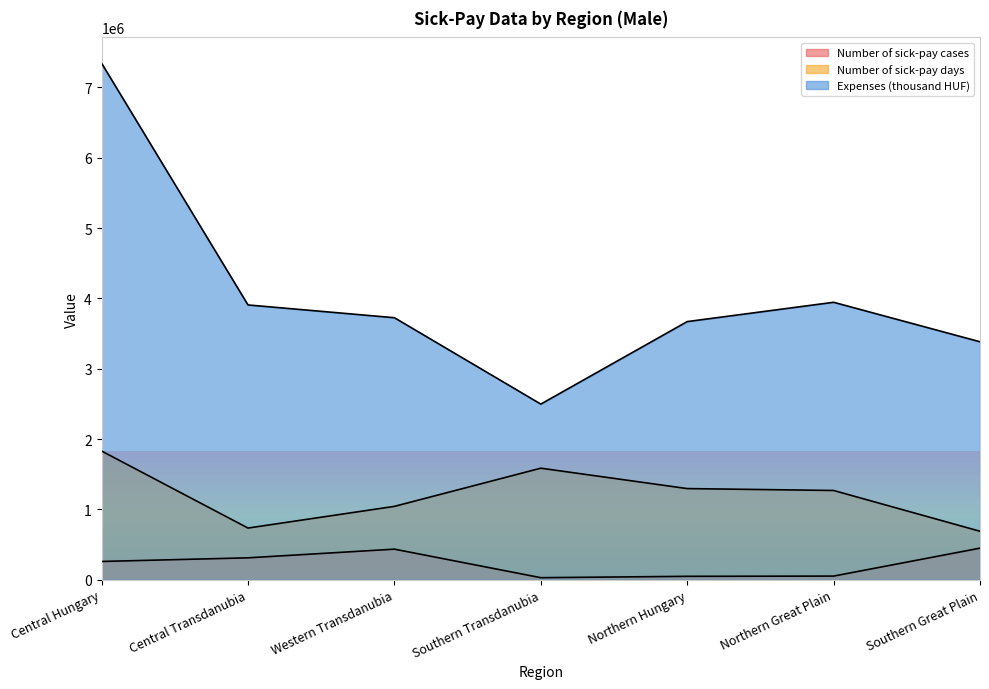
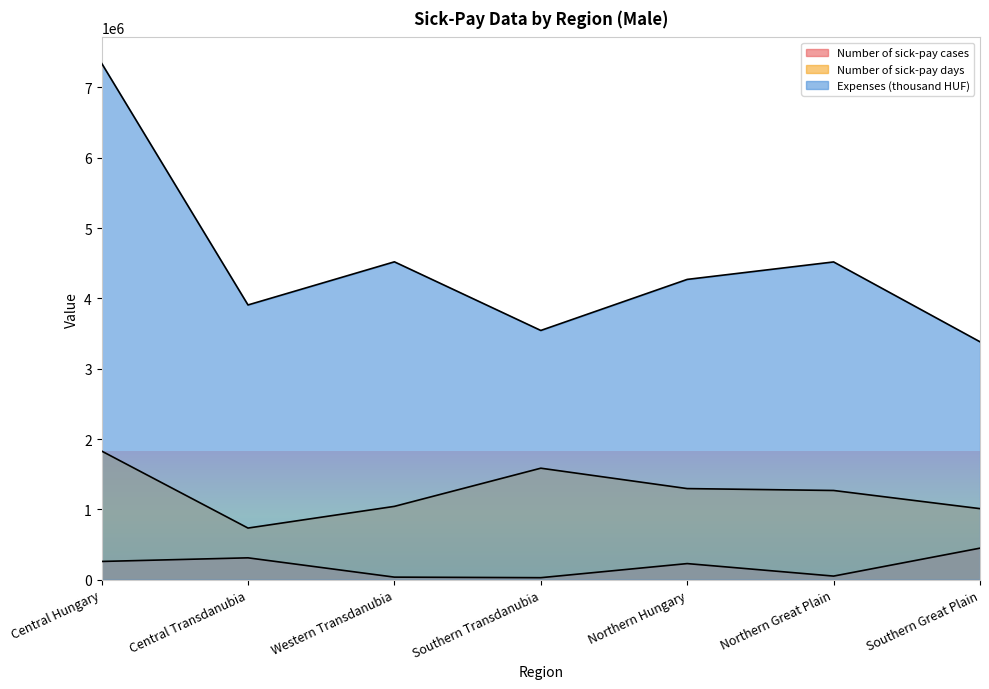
  {
    "Number of sick-pay cases": {
      "Central Hungary": 300000,
      "Central Transdanubia": 300000,
-     "Western Transdanubia": 400000,
+     "Western Transdanubia": 0,
      "Southern Transdanubia": 0,
-     "Northern Hungary": 0,
+     "Northern Hungary": 200000,
      "Northern Great Plain": 100000,
      "Southern Great Plain": 400000
    },
    "Number of sick-pay days": {
      "Central Hungary": 1800000,
      "Central Transdanubia": 700000,
      "Western Transdanubia": 1000000,
      "Southern Transdanubia": 1600000,
      "Northern Hungary": 1300000,
      "Northern Great Plain": 1300000,
-     "Southern Great Plain": 700000
+     "Southern Great Plain": 1000000
    },
    "Expenses (thousand HUF)": {
      "Central Hungary": 7300000,
      "Central Transdanubia": 3900000,
-     "Western Transdanubia": 3700000,
-     "Southern Transdanubia": 2500000,
-     "Northern Hungary": 3700000,
-     "Northern Great Plain": 3900000,
+     "Western Transdanubia": 4500000,
+     "Southern Transdanubia": 3500000,
+     "Northern Hungary": 4300000,
+     "Northern Great Plain": 4500000,
      "Southern Great Plain": 3400000
    }
  }
